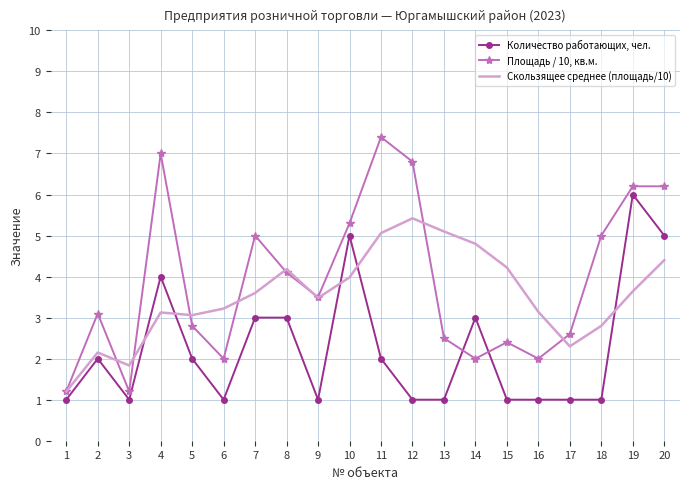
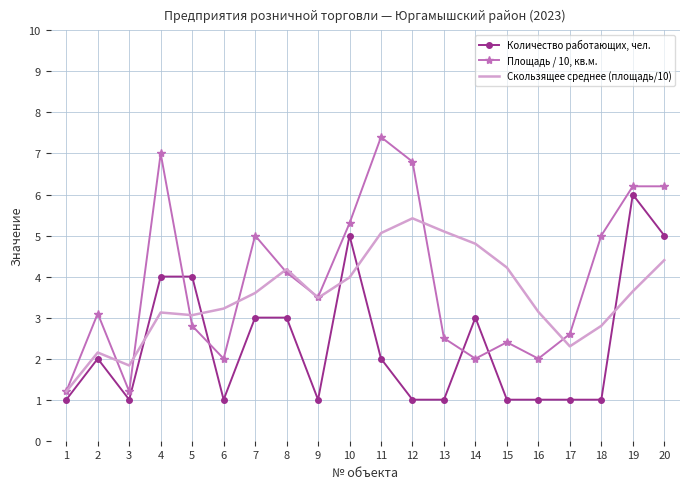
  {
    "Количество работающих, чел.": {
      "1": 1,
      "2": 2,
      "3": 1,
      "4": 4,
-     "5": 2,
+     "5": 4,
      "6": 1,
      "7": 3,
      "8": 3,
      "9": 1,
      "10": 5,
      "11": 2,
      "12": 1,
      "13": 1,
      "14": 3,
      "15": 1,
      "16": 1,
      "17": 1,
      "18": 1,
      "19": 6,
      "20": 5
    }
  }
